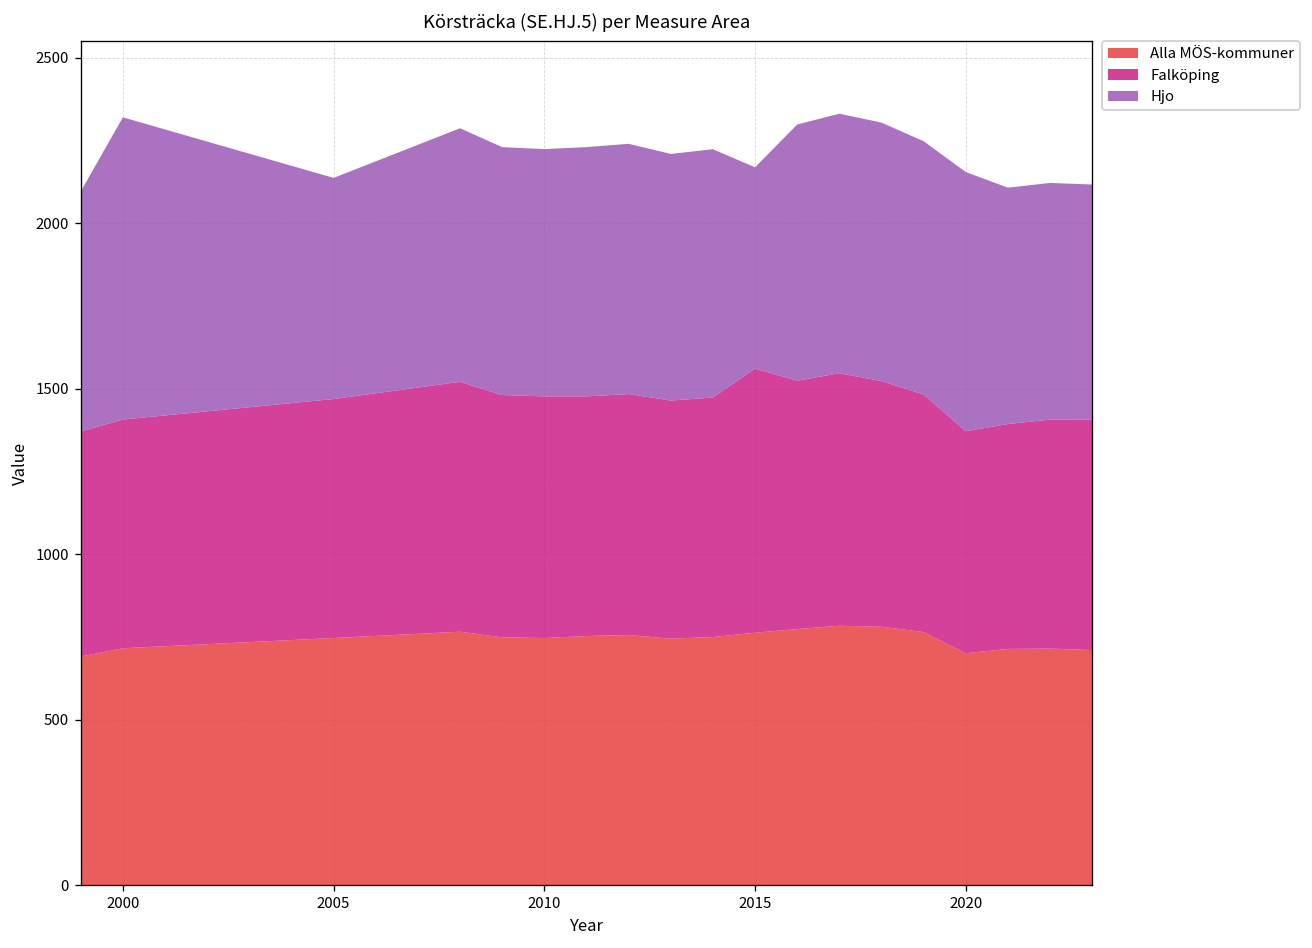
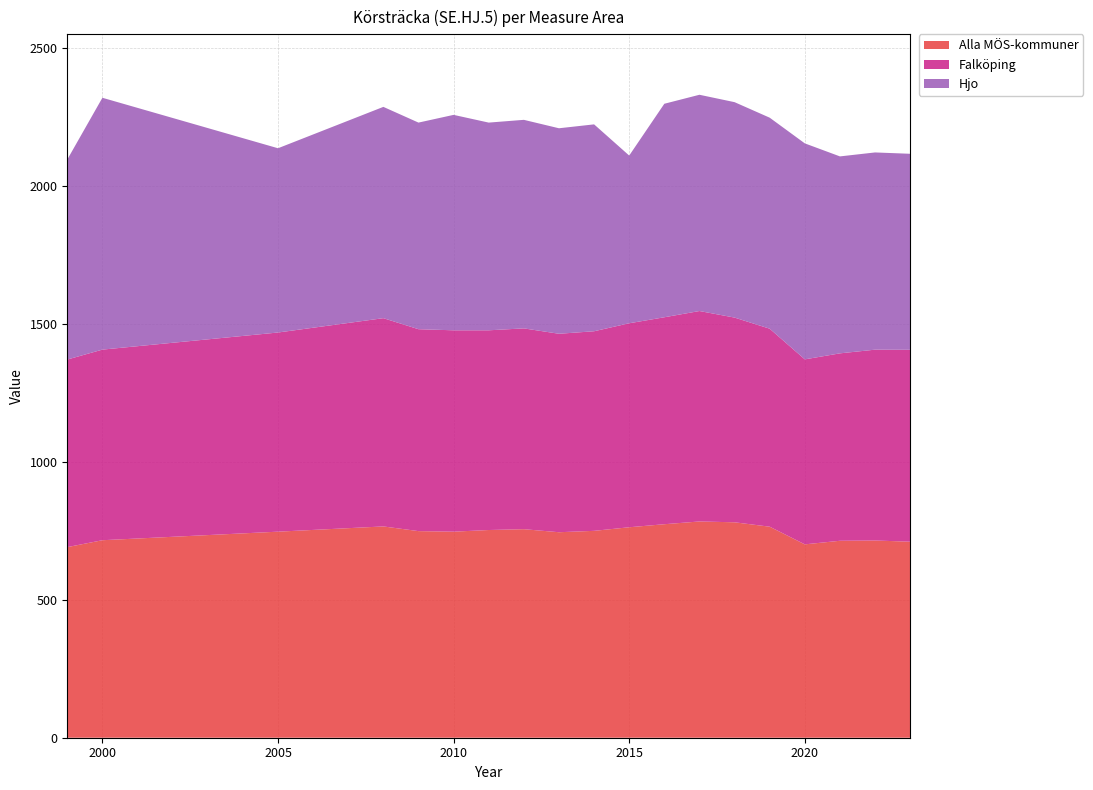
  {
    "Alla MÖS-kommuner": {
      "2000": 720,
      "2005": 750,
      "2010": 750,
      "2015": 760,
      "2020": 700
    },
    "Falköping": {
      "2000": 690,
      "2005": 720,
      "2010": 730,
-     "2015": 800,
+     "2015": 740,
      "2020": 670
    },
    "Hjo": {
      "2000": 910,
      "2005": 670,
-     "2010": 750,
+     "2010": 780,
      "2015": 610,
      "2020": 780
    }
  }
